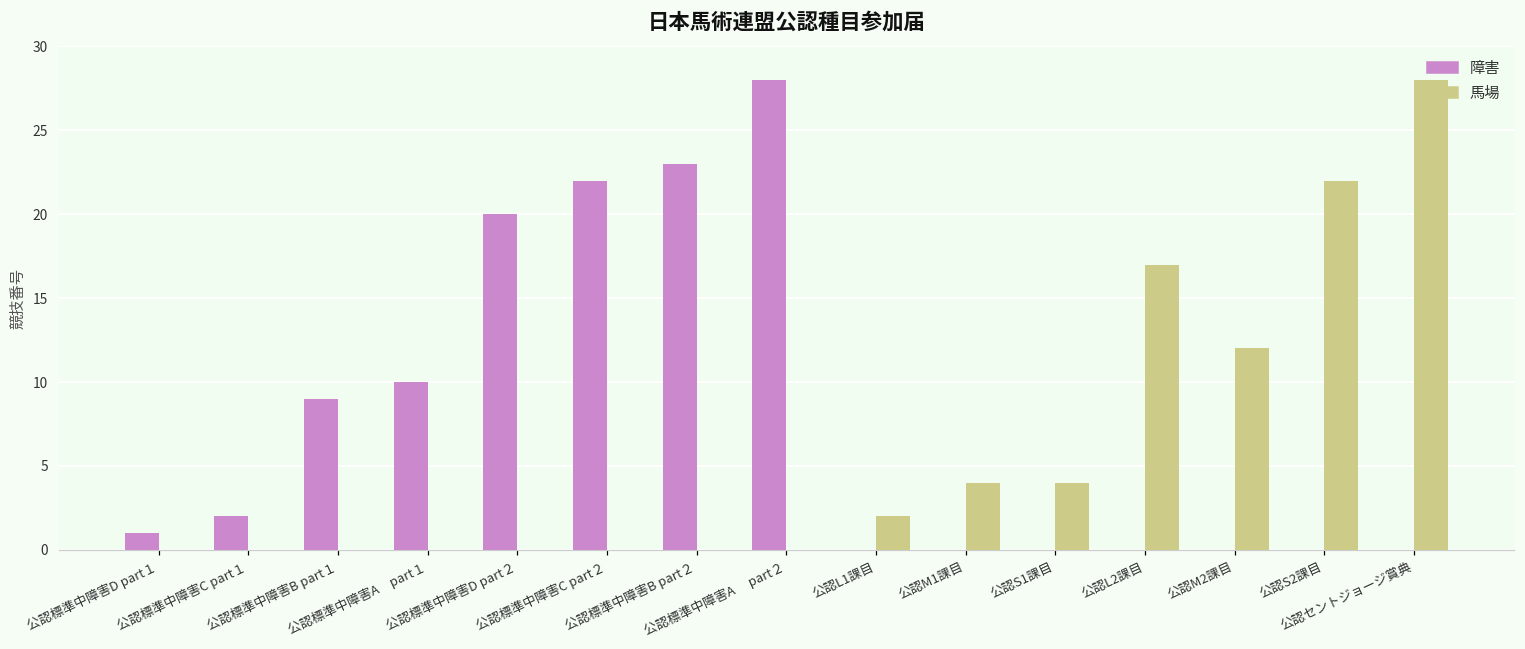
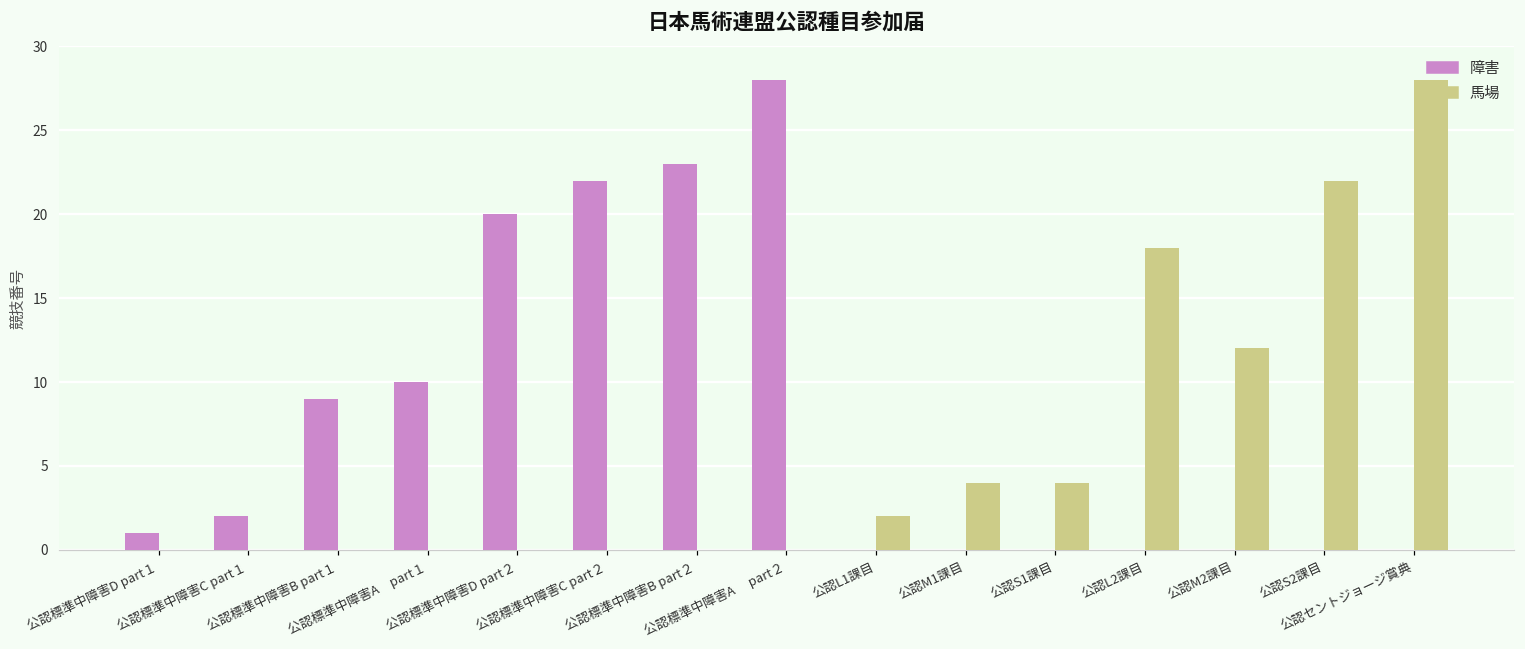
  {
    "障害": {
      "公認標準中障害D part１": 1,
      "公認標準中障害C part１": 2,
      "公認標準中障害B part１": 9,
      "公認標準中障害A part１": 10,
      "公認標準中障害D part２": 20,
      "公認標準中障害C part２": 22,
      "公認標準中障害B part２": 23,
      "公認標準中障害A part２": 28,
      "公認L1課目": 0,
      "公認M1課目": 0,
      "公認S1課目": 0,
      "公認L2課目": 0,
      "公認M2課目": 0,
      "公認S2課目": 0,
      "公認セントジョージ賞典": 0
    },
    "馬場": {
      "公認標準中障害D part１": 0,
      "公認標準中障害C part１": 0,
      "公認標準中障害B part１": 0,
      "公認標準中障害A part１": 0,
      "公認標準中障害D part２": 0,
      "公認標準中障害C part２": 0,
      "公認標準中障害B part２": 0,
      "公認標準中障害A part２": 0,
      "公認L1課目": 2,
      "公認M1課目": 4,
      "公認S1課目": 4,
-     "公認L2課目": 17,
+     "公認L2課目": 18,
      "公認M2課目": 12,
      "公認S2課目": 22,
      "公認セントジョージ賞典": 28
    }
  }
